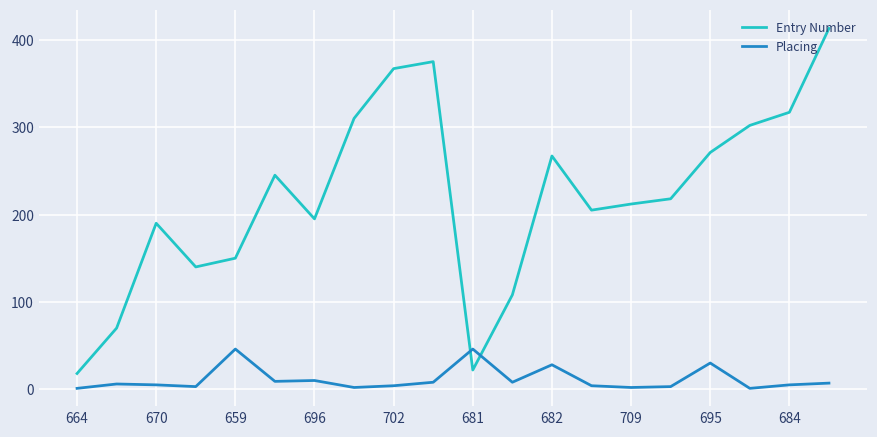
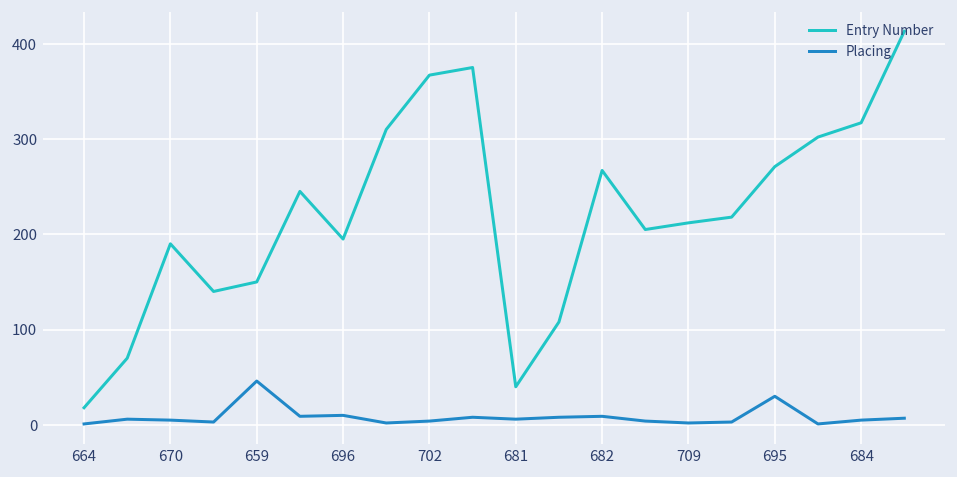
  {
    "Entry Number": {
      "664": 20,
      "670": 190,
      "659": 150,
      "696": 200,
      "702": 370,
-     "681": 20,
+     "681": 40,
      "682": 270,
      "709": 210,
      "695": 270,
      "684": 320
    },
    "Placing": {
      "664": 0,
      "670": 10,
      "659": 50,
      "696": 10,
      "702": 0,
-     "681": 50,
-     "682": 30,
+     "681": 10,
+     "682": 10,
      "709": 0,
      "695": 30,
      "684": 10
    }
  }
